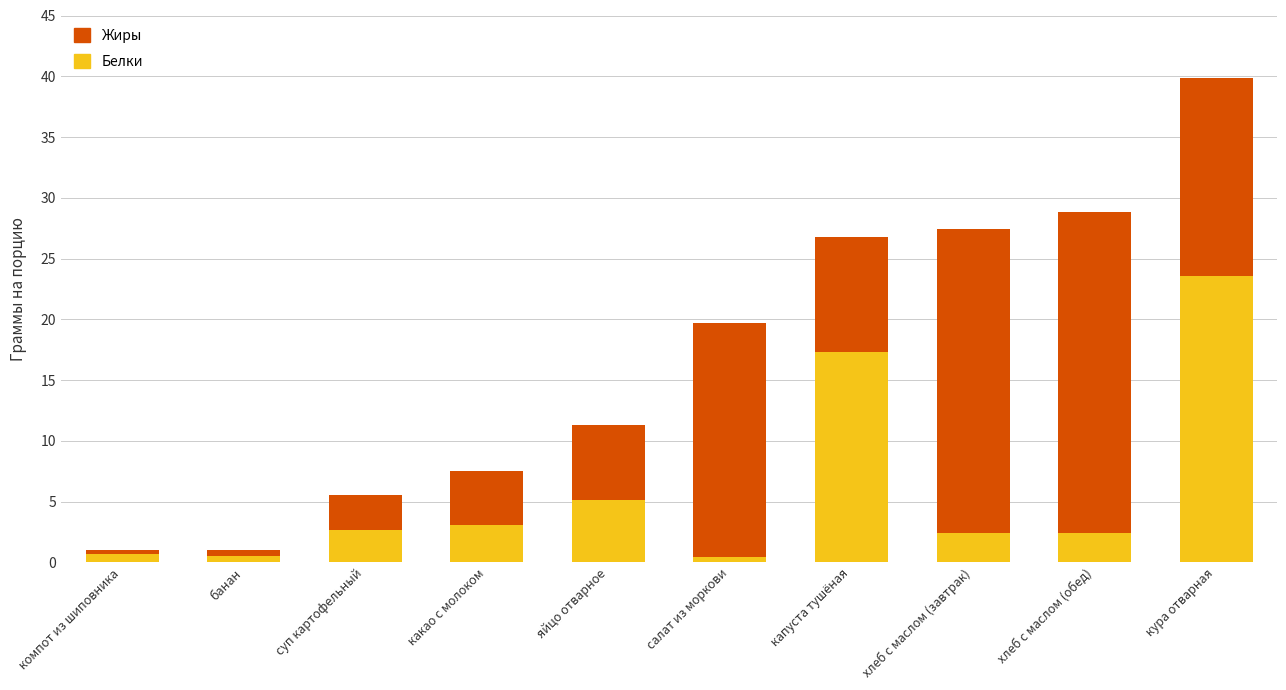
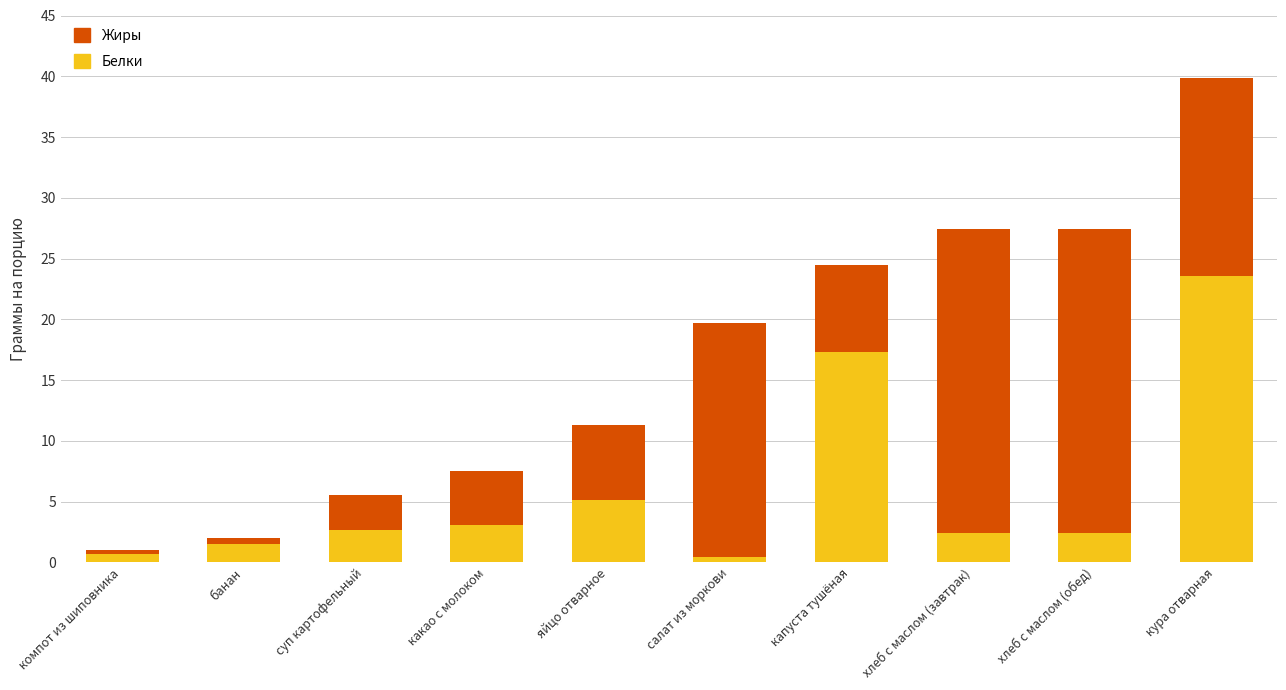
  {
    "Белки": {
      "компот из шиповника": 0.7,
-     "банан": 0.5,
+     "банан": 1.5,
      "суп картофельный": 2.7,
      "какао с молоком": 3.1,
      "яйцо отварное": 5.1,
      "салат из моркови": 0.4,
      "капуста тушёная": 17.3,
      "хлеб с маслом (завтрак)": 2.4,
      "хлеб с маслом (обед)": 2.4,
      "кура отварная": 23.6
    },
    "Жиры": {
      "компот из шиповника": 0.3,
      "банан": 0.5,
      "суп картофельный": 2.8,
      "какао с молоком": 4.4,
      "яйцо отварное": 6.2,
      "салат из моркови": 19.3,
-     "капуста тушёная": 9.5,
+     "капуста тушёная": 7.2,
      "хлеб с маслом (завтрак)": 25.0,
-     "хлеб с маслом (обед)": 26.4,
+     "хлеб с маслом (обед)": 25.0,
      "кура отварная": 16.3
    }
  }
